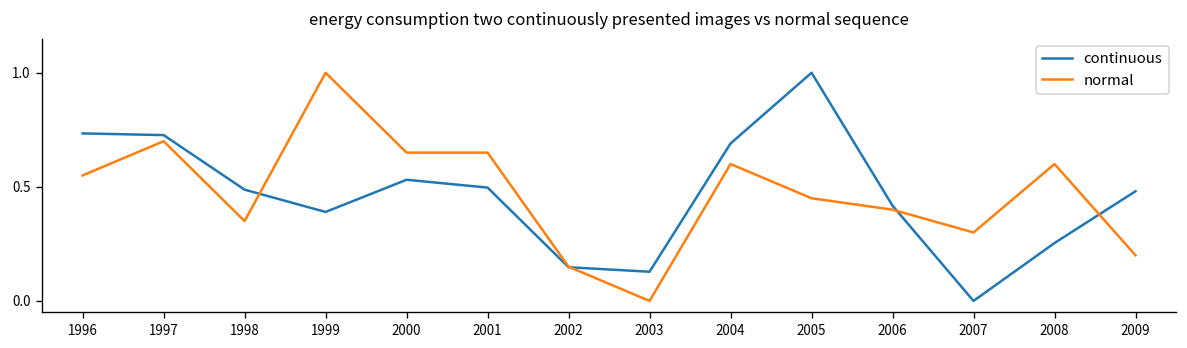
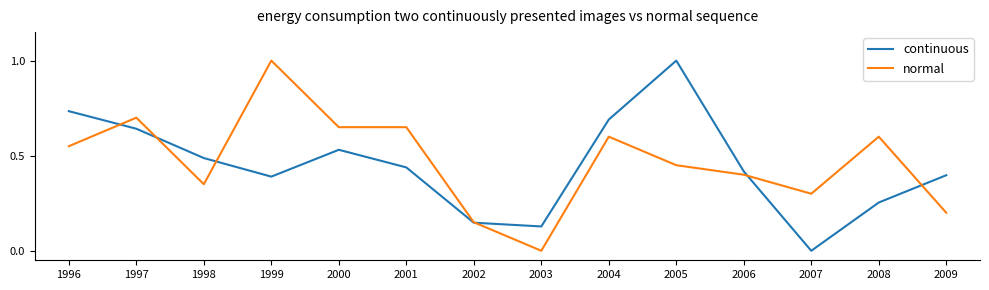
  {
    "continuous": {
      "1996": 0.73,
-     "1997": 0.73,
+     "1997": 0.64,
      "1998": 0.49,
      "1999": 0.39,
      "2000": 0.53,
-     "2001": 0.50,
+     "2001": 0.44,
      "2003": 0.13,
      "2004": 0.69,
      "2005": 1.00,
      "2006": 0.42,
      "2007": 0.00,
      "2008": 0.25,
-     "2009": 0.48
+     "2009": 0.40
    },
    "normal": {
      "1996": 0.55,
      "1997": 0.70,
      "1998": 0.35,
      "1999": 1.00,
      "2000": 0.65,
      "2001": 0.65,
      "2003": 0.00,
      "2004": 0.60,
      "2005": 0.45,
      "2006": 0.40,
      "2007": 0.30,
      "2008": 0.60,
      "2009": 0.20
    }
  }
